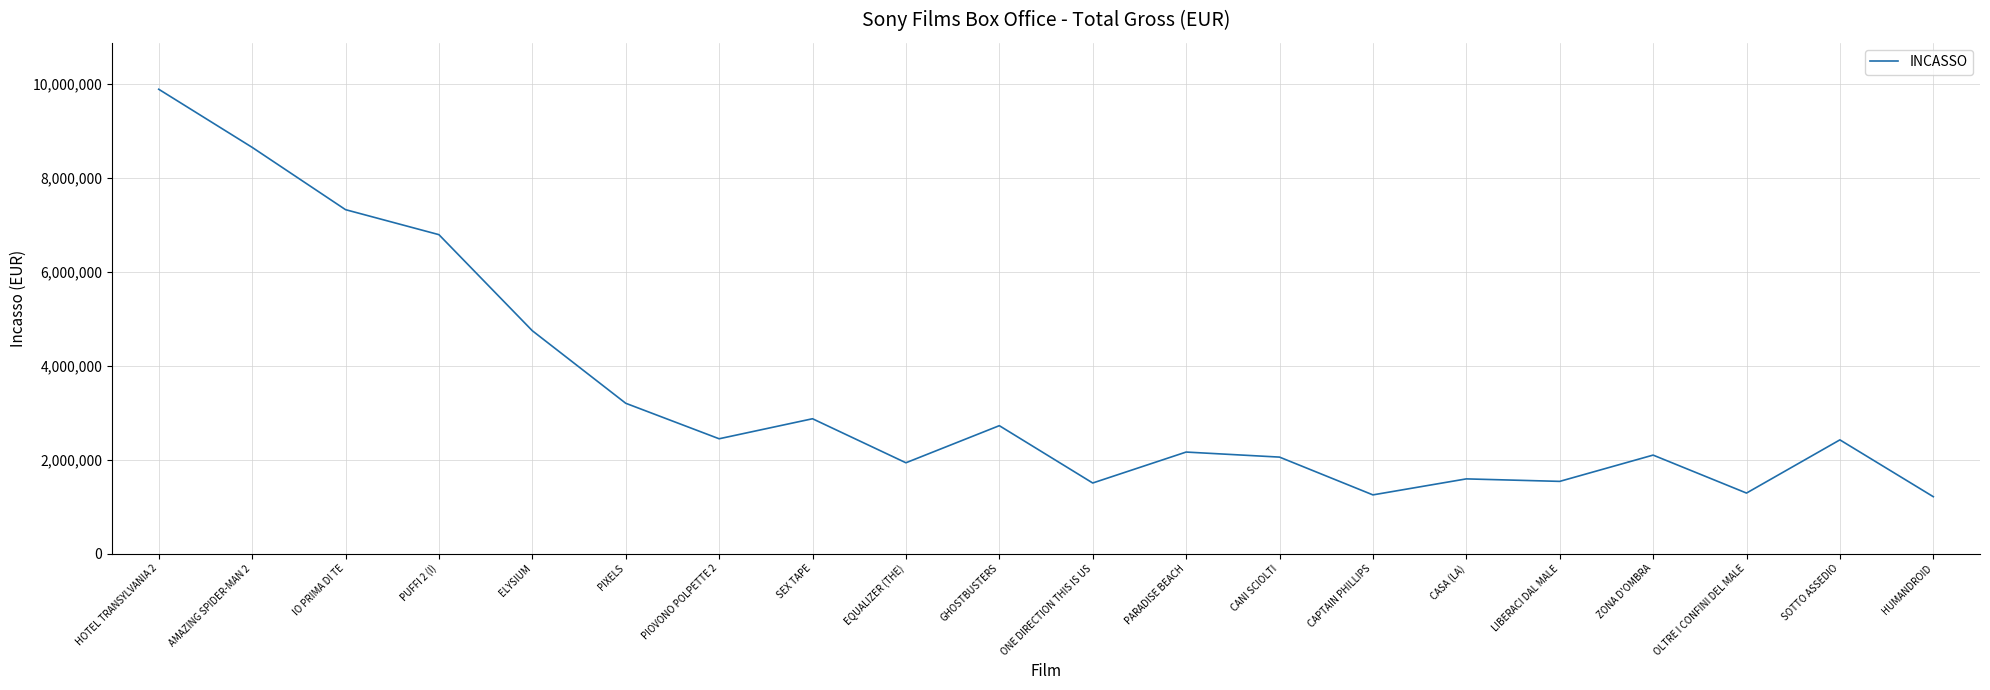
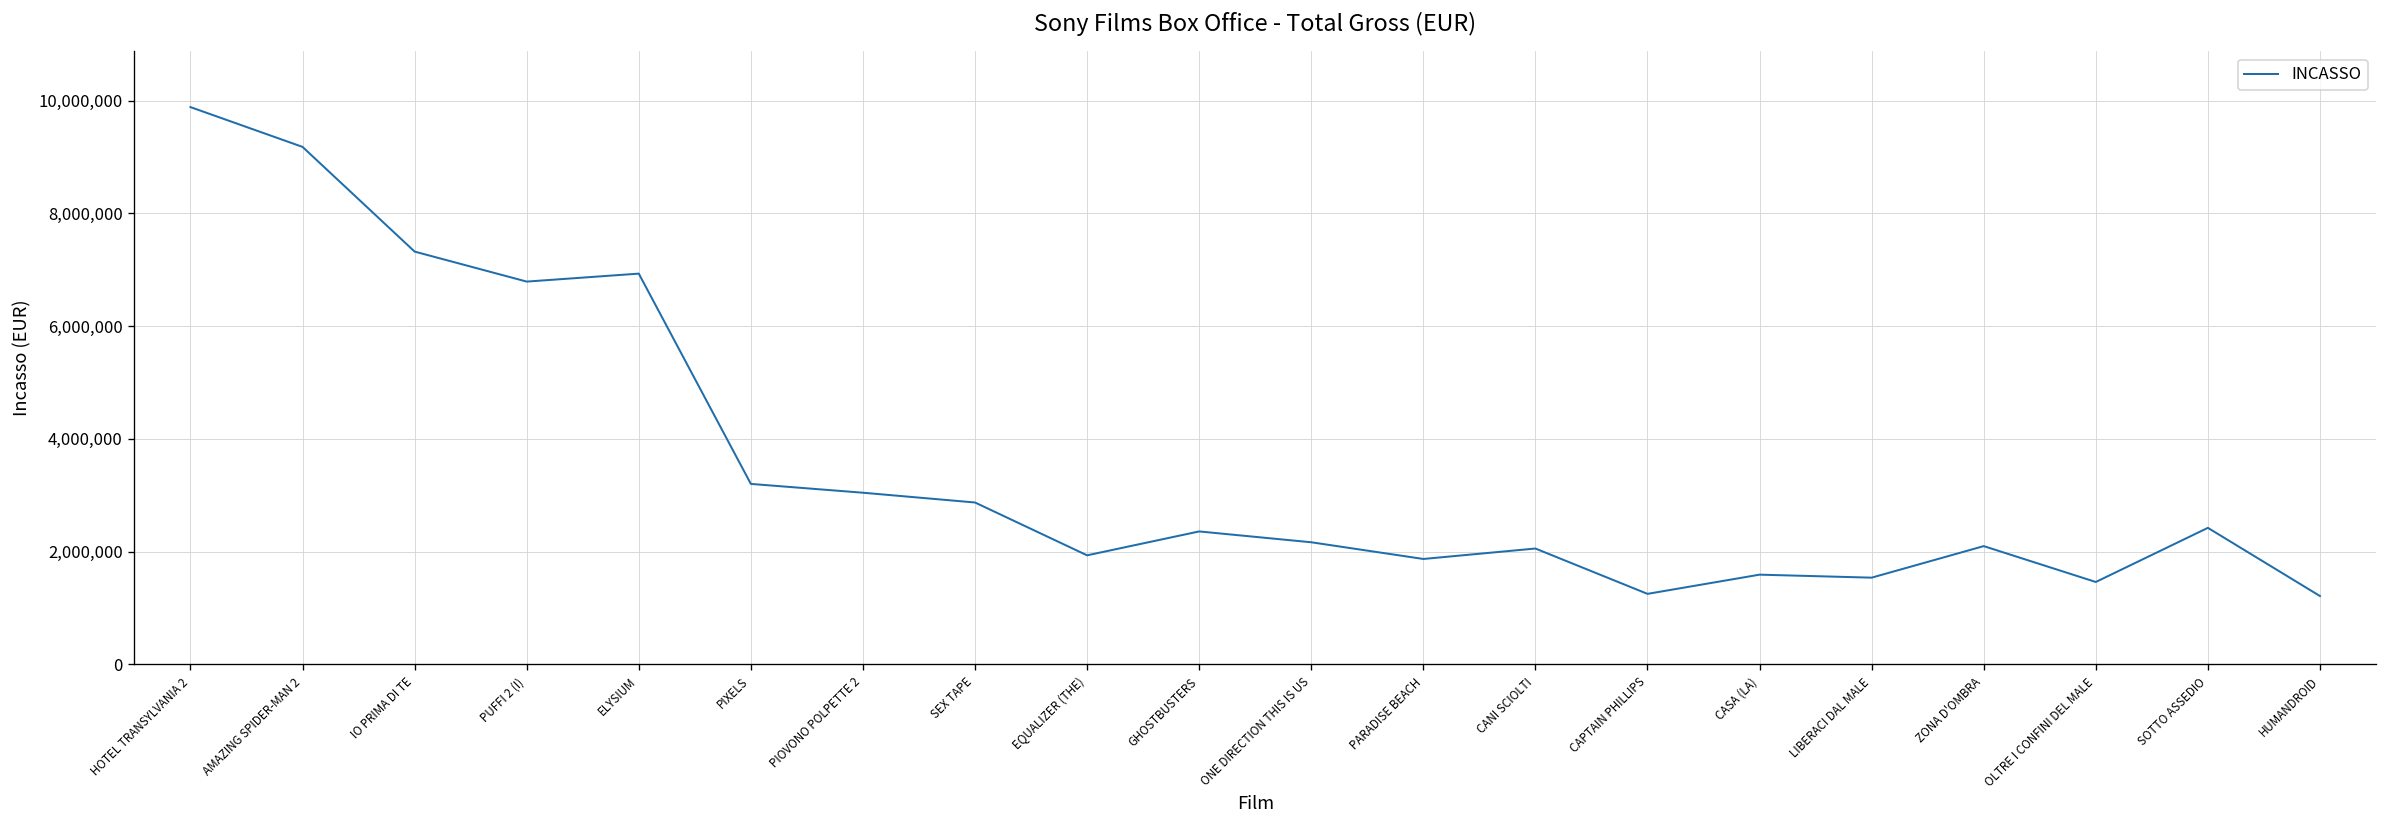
  {
    "HOTEL TRANSYLVANIA 2": "9,900,000",
-   "AMAZING SPIDER-MAN 2": "8,700,000",
+   "AMAZING SPIDER-MAN 2": "9,200,000",
    "IO PRIMA DI TE": "7,300,000",
    "PUFFI 2 (I)": "6,800,000",
-   "ELYSIUM": "4,700,000",
+   "ELYSIUM": "6,900,000",
    "PIXELS": "3,200,000",
-   "PIOVONO POLPETTE 2": "2,400,000",
+   "PIOVONO POLPETTE 2": "3,000,000",
    "SEX TAPE": "2,900,000",
    "EQUALIZER (THE)": "1,900,000",
-   "GHOSTBUSTERS": "2,700,000",
-   "ONE DIRECTION THIS IS US": "1,500,000",
-   "PARADISE BEACH": "2,200,000",
+   "GHOSTBUSTERS": "2,400,000",
+   "ONE DIRECTION THIS IS US": "2,200,000",
+   "PARADISE BEACH": "1,900,000",
    "CANI SCIOLTI": "2,100,000",
    "CAPTAIN PHILLIPS": "1,200,000",
    "CASA (LA)": "1,600,000",
    "LIBERACI DAL MALE": "1,500,000",
    "ZONA D'OMBRA": "2,100,000",
-   "OLTRE I CONFINI DEL MALE": "1,300,000",
+   "OLTRE I CONFINI DEL MALE": "1,500,000",
    "SOTTO ASSEDIO": "2,400,000",
    "HUMANDROID": "1,200,000"
  }
